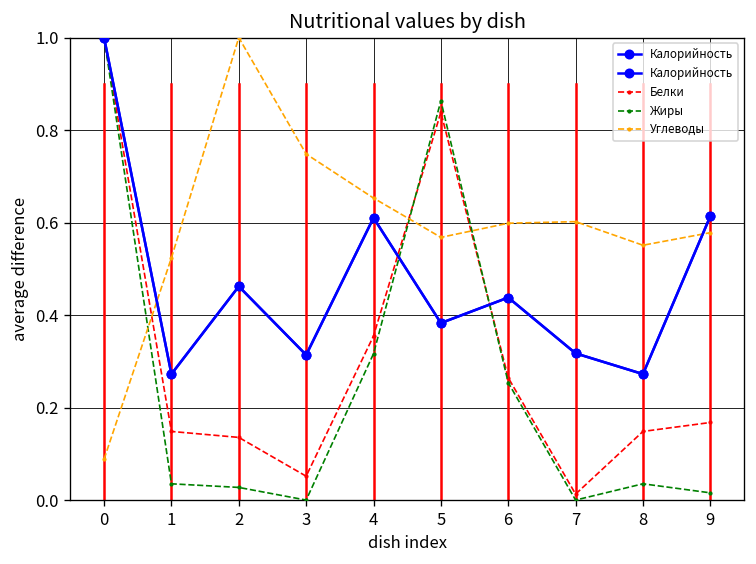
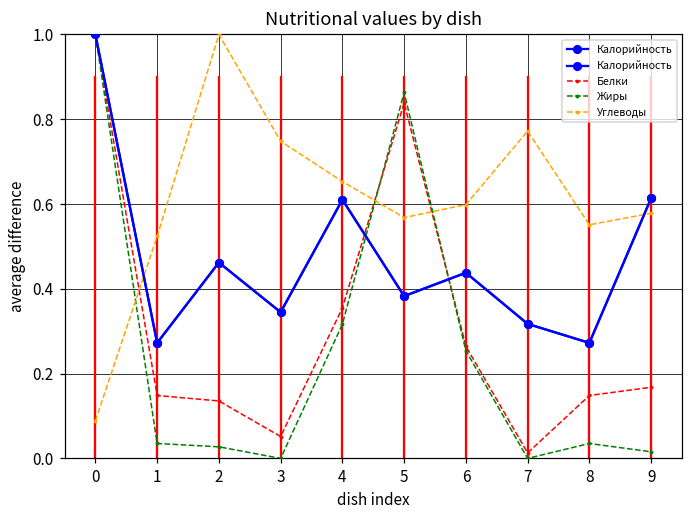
  {
    "Калорийность": {
      "1": 0.27,
      "2": 0.46,
-     "3": 0.31,
+     "3": 0.34,
      "4": 0.61,
      "5": 0.38,
      "6": 0.44,
      "7": 0.32,
      "8": 0.27,
      "9": 0.61
    },
    "Жиры": {
      "1": 0.04,
      "2": 0.03,
      "4": 0.32,
      "5": 0.86,
      "6": 0.25,
      "8": 0.04,
      "9": 0.02
    },
    "Углеводы": {
      "0": 0.09,
      "1": 0.52,
      "2": 1.00,
      "3": 0.75,
      "4": 0.65,
      "5": 0.57,
      "6": 0.60,
-     "7": 0.60,
+     "7": 0.77,
      "8": 0.55,
      "9": 0.58
    }
  }
